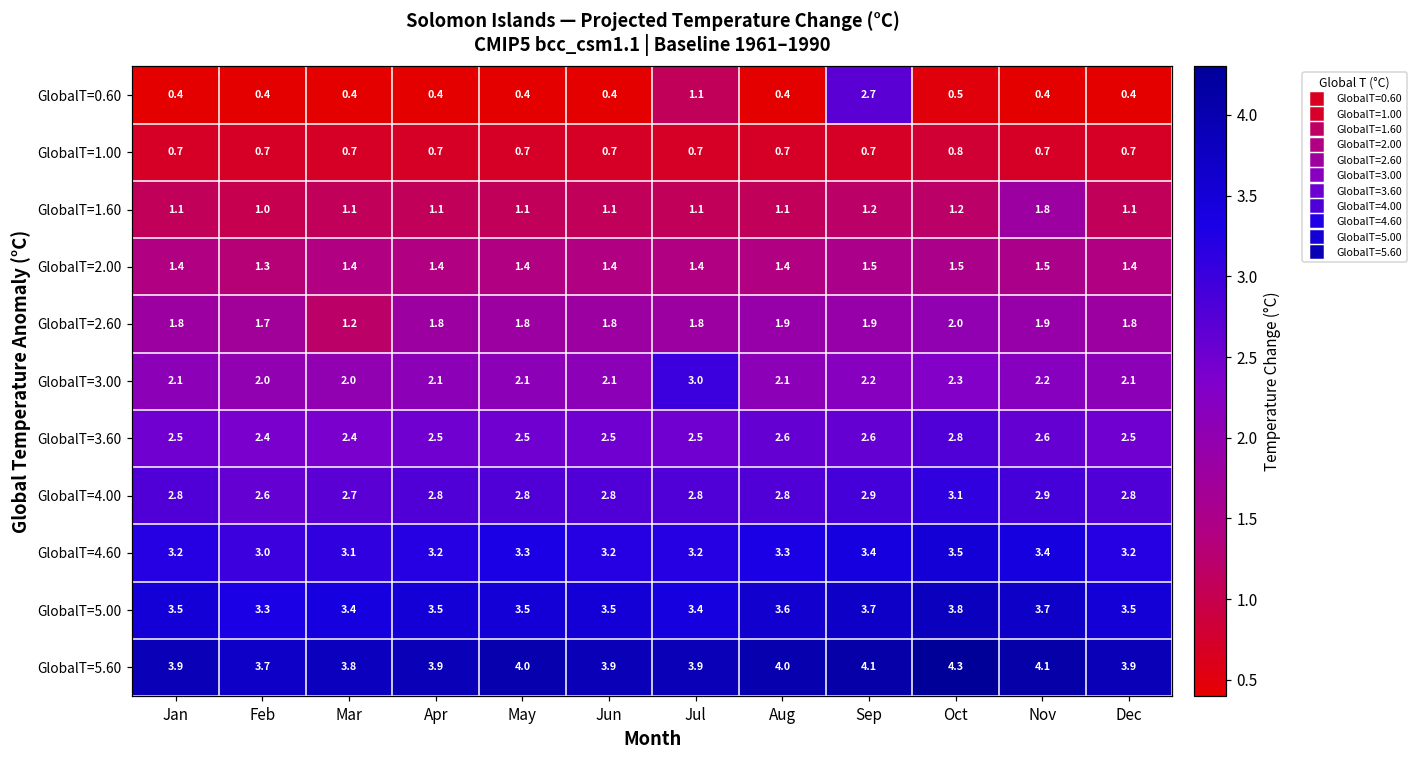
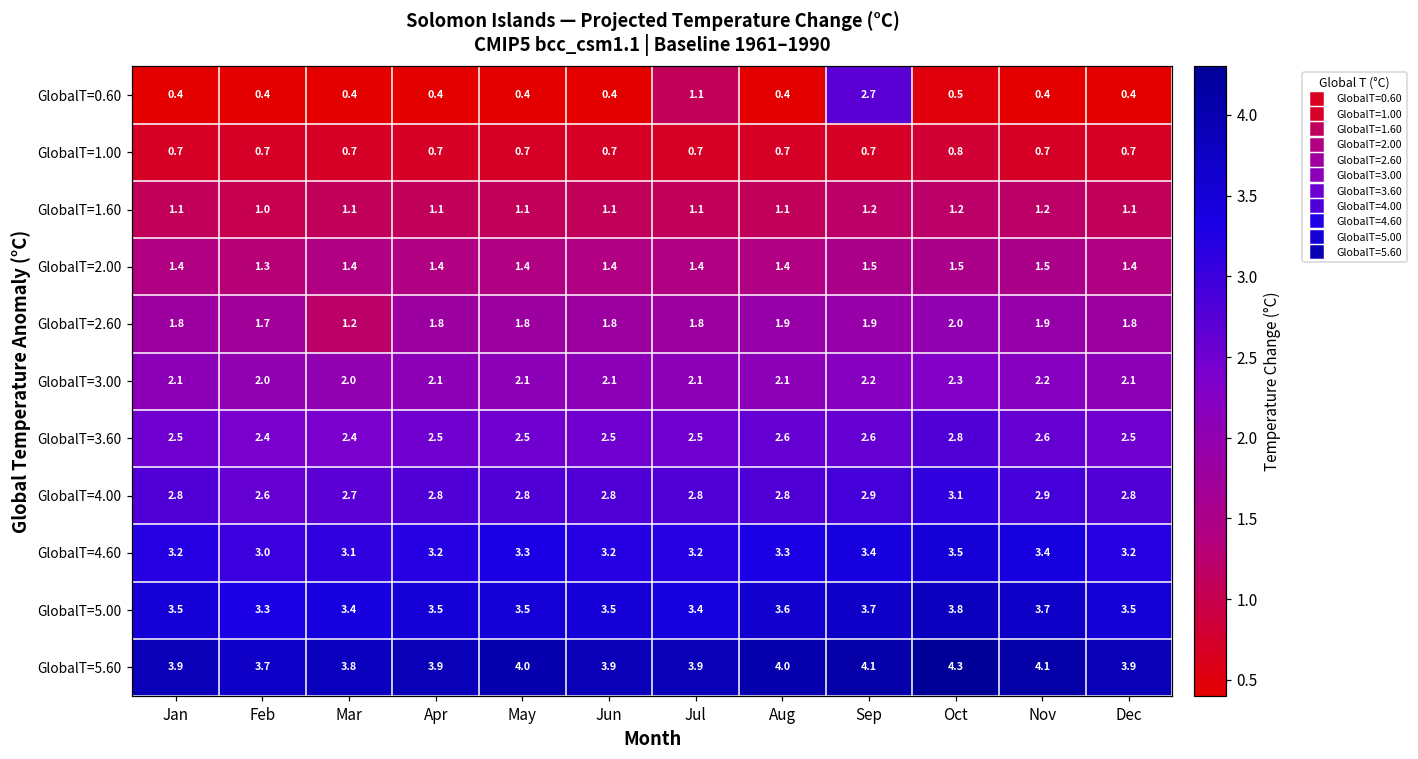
  {
    "GlobalT=0.60": {
      "Jan": 0.4,
      "Feb": 0.4,
      "Mar": 0.4,
      "Apr": 0.4,
      "May": 0.4,
      "Jun": 0.4,
      "Jul": 1.1,
      "Aug": 0.4,
      "Sep": 2.7,
      "Oct": 0.5,
      "Nov": 0.4,
      "Dec": 0.4
    },
    "GlobalT=1.00": {
      "Jan": 0.7,
      "Feb": 0.7,
      "Mar": 0.7,
      "Apr": 0.7,
      "May": 0.7,
      "Jun": 0.7,
      "Jul": 0.7,
      "Aug": 0.7,
      "Sep": 0.7,
      "Oct": 0.8,
      "Nov": 0.7,
      "Dec": 0.7
    },
    "GlobalT=1.60": {
      "Jan": 1.1,
      "Feb": 1.0,
      "Mar": 1.1,
      "Apr": 1.1,
      "May": 1.1,
      "Jun": 1.1,
      "Jul": 1.1,
      "Aug": 1.1,
      "Sep": 1.2,
      "Oct": 1.2,
-     "Nov": 1.8,
+     "Nov": 1.2,
      "Dec": 1.1
    },
    "GlobalT=2.00": {
      "Jan": 1.4,
      "Feb": 1.3,
      "Mar": 1.4,
      "Apr": 1.4,
      "May": 1.4,
      "Jun": 1.4,
      "Jul": 1.4,
      "Aug": 1.4,
      "Sep": 1.5,
      "Oct": 1.5,
      "Nov": 1.5,
      "Dec": 1.4
    },
    "GlobalT=2.60": {
      "Jan": 1.8,
      "Feb": 1.7,
      "Mar": 1.2,
      "Apr": 1.8,
      "May": 1.8,
      "Jun": 1.8,
      "Jul": 1.8,
      "Aug": 1.9,
      "Sep": 1.9,
      "Oct": 2.0,
      "Nov": 1.9,
      "Dec": 1.8
    },
    "GlobalT=3.00": {
      "Jan": 2.1,
      "Feb": 2.0,
      "Mar": 2.0,
      "Apr": 2.1,
      "May": 2.1,
      "Jun": 2.1,
-     "Jul": 3.0,
+     "Jul": 2.1,
      "Aug": 2.1,
      "Sep": 2.2,
      "Oct": 2.3,
      "Nov": 2.2,
      "Dec": 2.1
    },
    "GlobalT=3.60": {
      "Jan": 2.5,
      "Feb": 2.4,
      "Mar": 2.4,
      "Apr": 2.5,
      "May": 2.5,
      "Jun": 2.5,
      "Jul": 2.5,
      "Aug": 2.6,
      "Sep": 2.6,
      "Oct": 2.8,
      "Nov": 2.6,
      "Dec": 2.5
    },
    "GlobalT=4.00": {
      "Jan": 2.8,
      "Feb": 2.6,
      "Mar": 2.7,
      "Apr": 2.8,
      "May": 2.8,
      "Jun": 2.8,
      "Jul": 2.8,
      "Aug": 2.8,
      "Sep": 2.9,
      "Oct": 3.1,
      "Nov": 2.9,
      "Dec": 2.8
    },
    "GlobalT=4.60": {
      "Jan": 3.2,
      "Feb": 3.0,
      "Mar": 3.1,
      "Apr": 3.2,
      "May": 3.3,
      "Jun": 3.2,
      "Jul": 3.2,
      "Aug": 3.3,
      "Sep": 3.4,
      "Oct": 3.5,
      "Nov": 3.4,
      "Dec": 3.2
    },
    "GlobalT=5.00": {
      "Jan": 3.5,
      "Feb": 3.3,
      "Mar": 3.4,
      "Apr": 3.5,
      "May": 3.5,
      "Jun": 3.5,
      "Jul": 3.4,
      "Aug": 3.6,
      "Sep": 3.7,
      "Oct": 3.8,
      "Nov": 3.7,
      "Dec": 3.5
    },
    "GlobalT=5.60": {
      "Jan": 3.9,
      "Feb": 3.7,
      "Mar": 3.8,
      "Apr": 3.9,
      "May": 4.0,
      "Jun": 3.9,
      "Jul": 3.9,
      "Aug": 4.0,
      "Sep": 4.1,
      "Oct": 4.3,
      "Nov": 4.1,
      "Dec": 3.9
    }
  }
